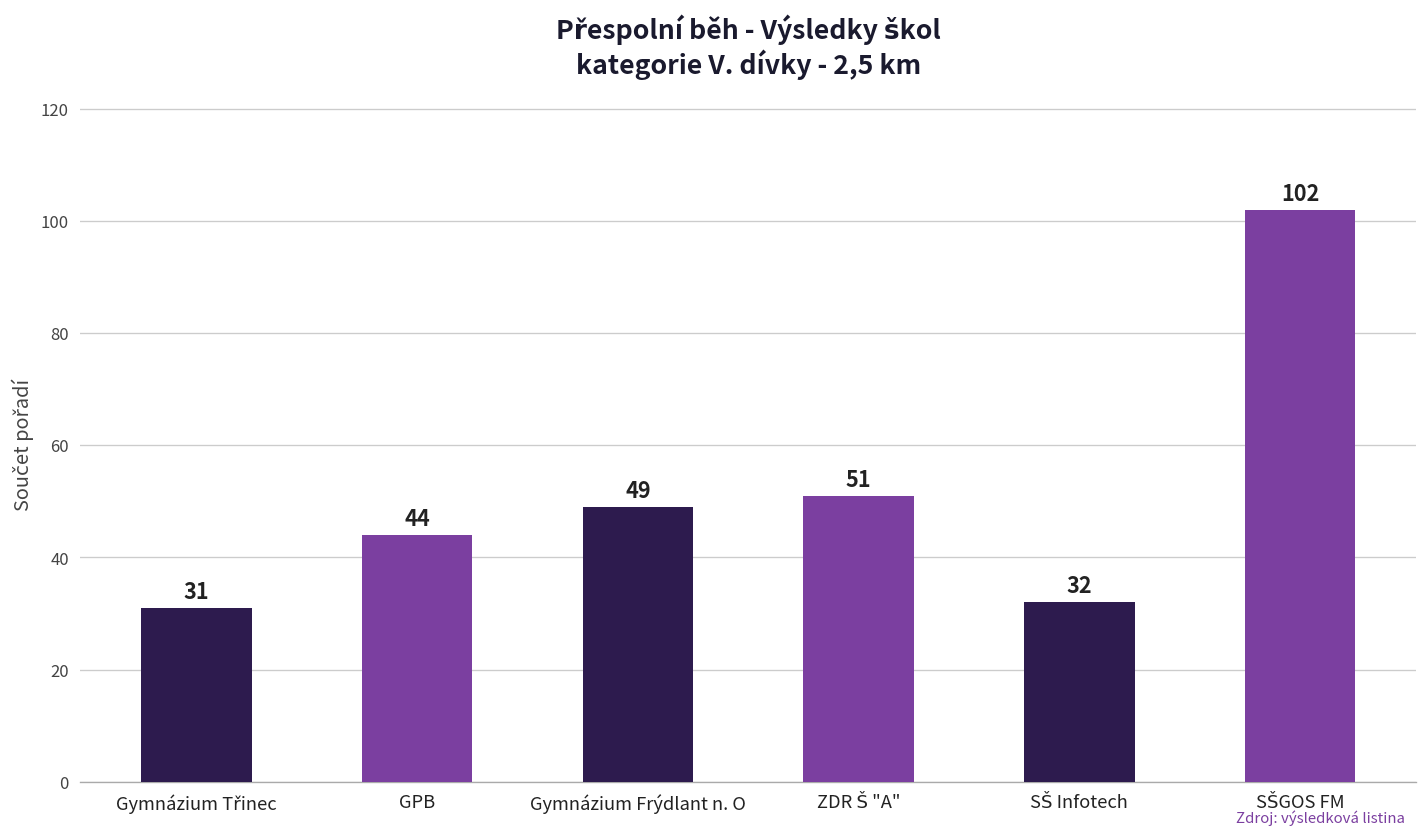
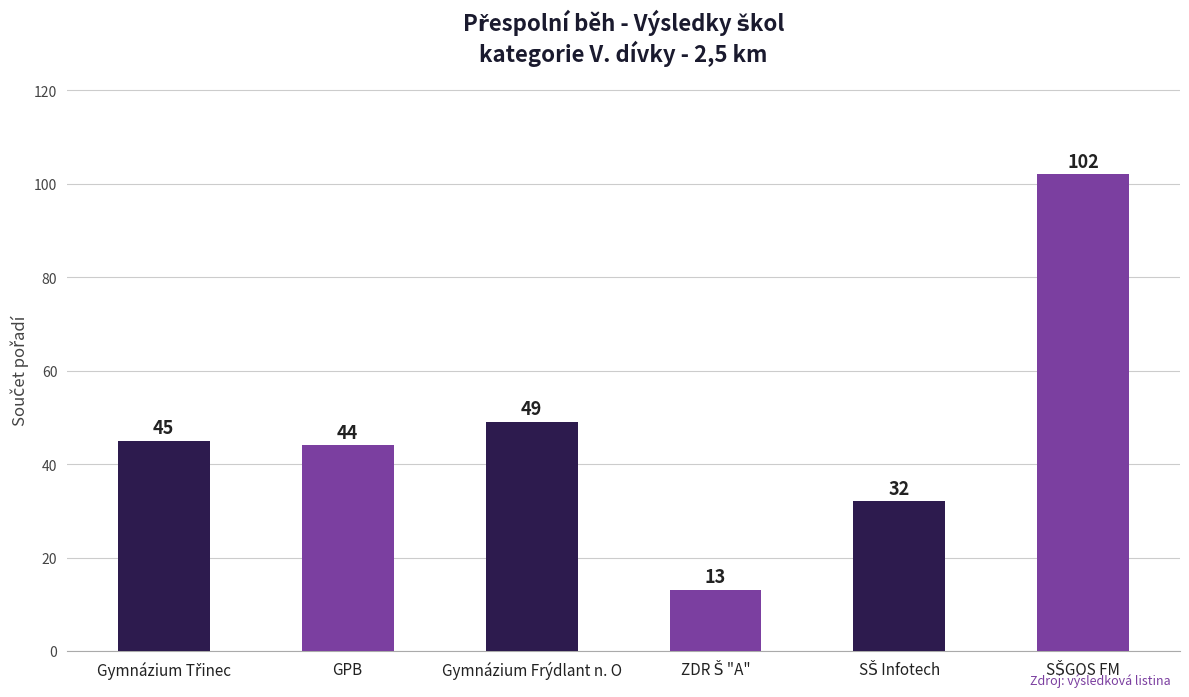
  {
-   "Gymnázium Třinec": 31,
+   "Gymnázium Třinec": 45,
    "GPB": 44,
    "Gymnázium Frýdlant n. O": 49,
-   "ZDR Š \"A\"": 51,
+   "ZDR Š \"A\"": 13,
    "SŠ Infotech": 32,
    "SŠGOS FM": 102
  }
